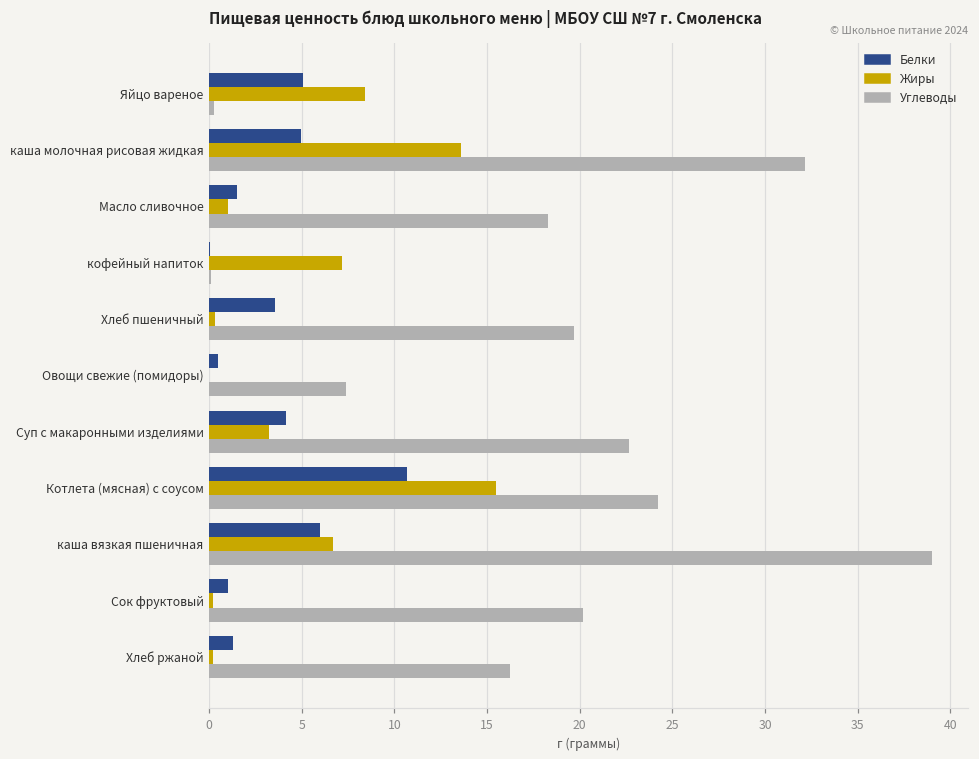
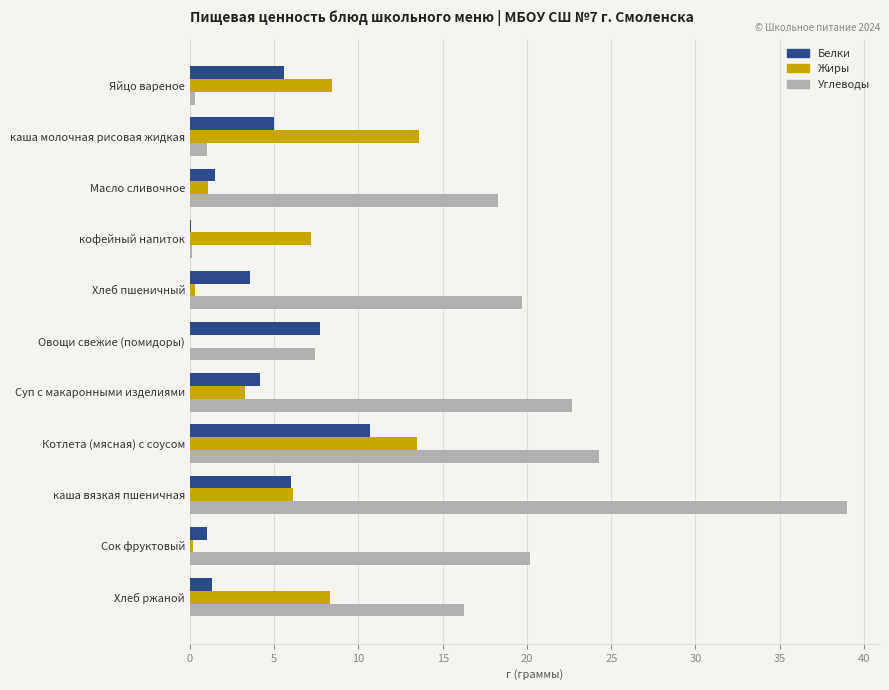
  {
    "Белки": {
-     "Яйцо вареное": 5.1,
+     "Яйцо вареное": 5.6,
      "каша молочная рисовая жидкая": 5.0,
      "Масло сливочное": 1.5,
      "Хлеб пшеничный": 3.5,
-     "Овощи свежие (помидоры)": 0.5,
+     "Овощи свежие (помидоры)": 7.7,
      "Суп с макаронными изделиями": 4.1,
      "Котлета (мясная) с соусом": 10.7,
      "каша вязкая пшеничная": 6.0,
      "Сок фруктовый": 1.0,
      "Хлеб ржаной": 1.3
    },
    "Жиры": {
      "Яйцо вареное": 8.4,
      "каша молочная рисовая жидкая": 13.6,
      "Масло сливочное": 1.1,
      "кофейный напиток": 7.2,
      "Хлеб пшеничный": 0.3,
      "Овощи свежие (помидоры)": 0.0,
      "Суп с макаронными изделиями": 3.3,
-     "Котлета (мясная) с соусом": 15.5,
-     "каша вязкая пшеничная": 6.7,
+     "Котлета (мясная) с соусом": 13.5,
+     "каша вязкая пшеничная": 6.1,
      "Сок фруктовый": 0.2,
-     "Хлеб ржаной": 0.2
+     "Хлеб ржаной": 8.3
    },
    "Углеводы": {
      "Яйцо вареное": 0.3,
-     "каша молочная рисовая жидкая": 32.1,
+     "каша молочная рисовая жидкая": 1.0,
      "Масло сливочное": 18.3,
      "Хлеб пшеничный": 19.7,
      "Овощи свежие (помидоры)": 7.4,
      "Суп с макаронными изделиями": 22.7,
      "Котлета (мясная) с соусом": 24.3,
      "каша вязкая пшеничная": 39.0,
      "Сок фруктовый": 20.2,
      "Хлеб ржаной": 16.2
    }
  }
